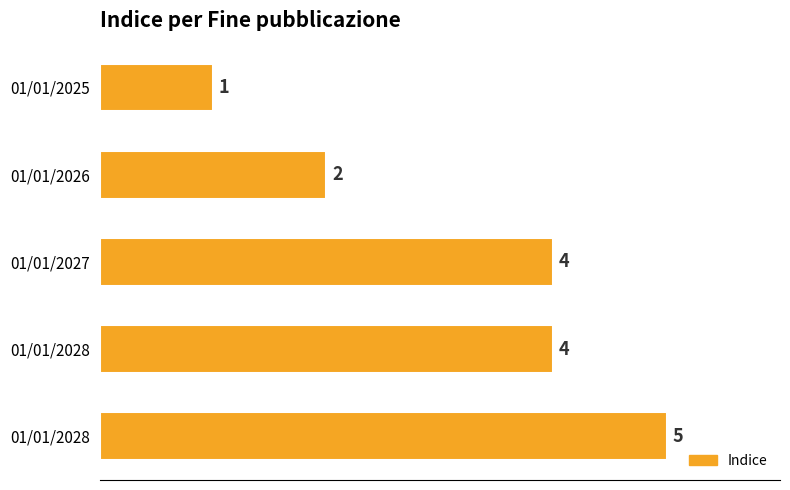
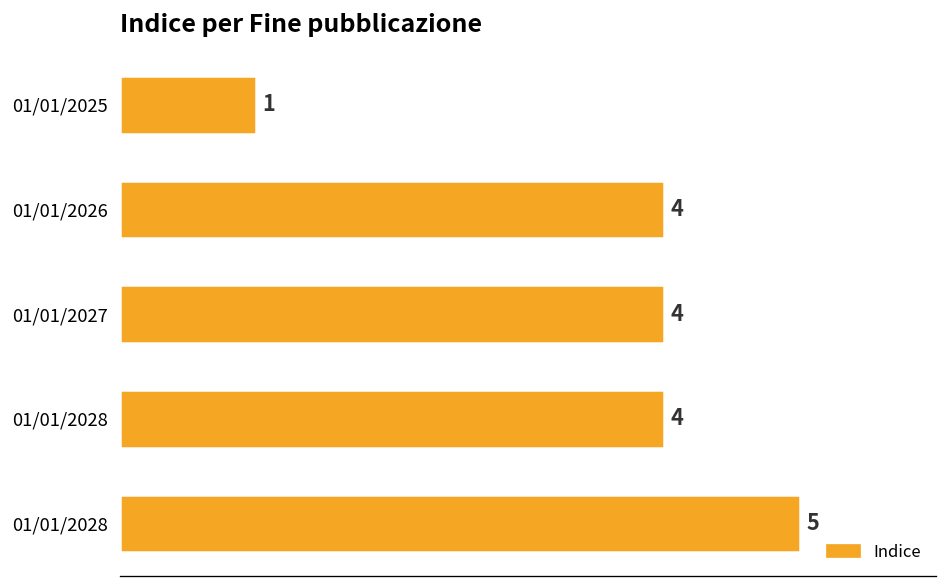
  {
    "01/01/2025": 1,
-   "01/01/2026": 2,
+   "01/01/2026": 4,
    "01/01/2027": 4
  }
